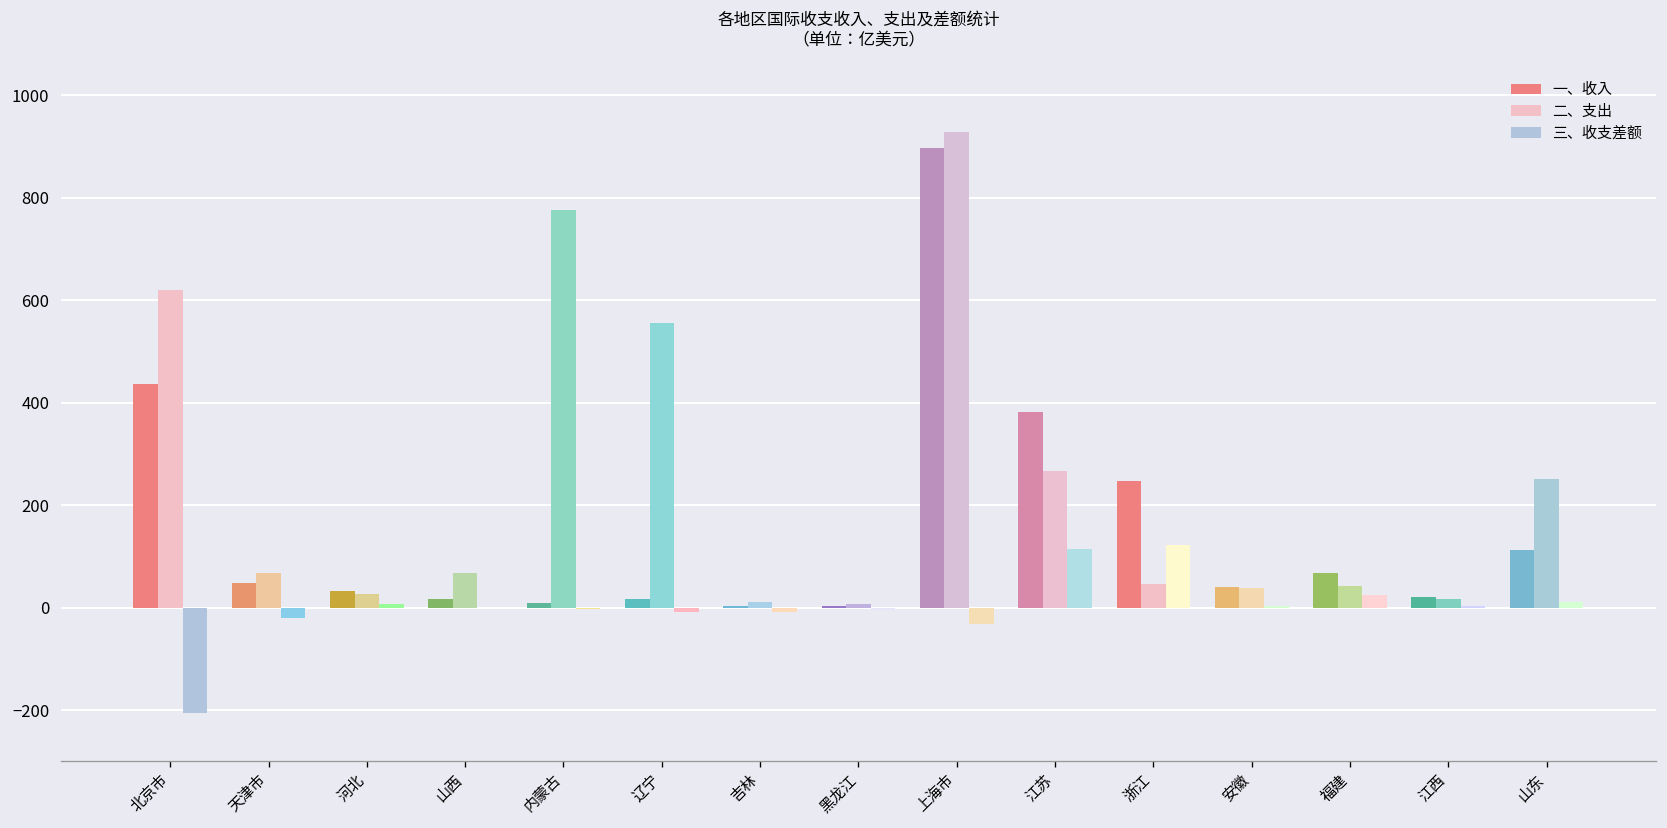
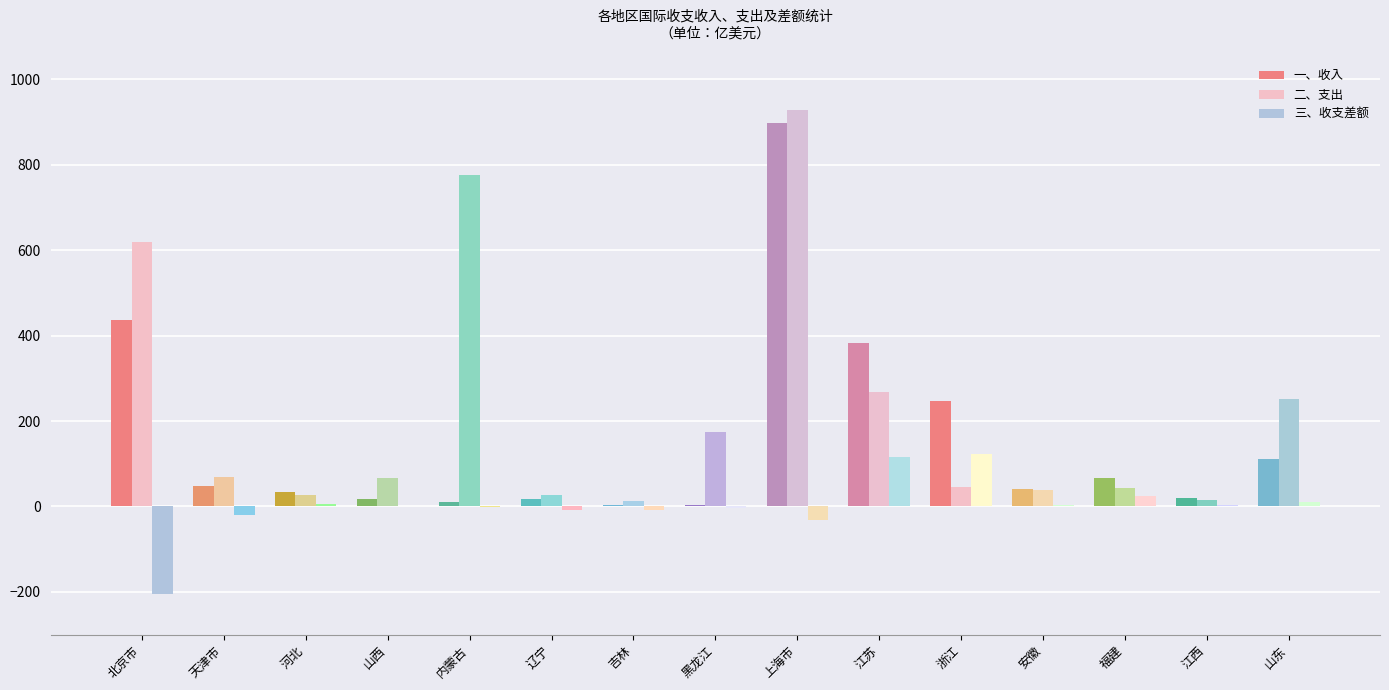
  {
    "北京市": 620,
    "天津市": 70,
    "河北": 30,
    "山西": 70,
    "内蒙古": 780,
-   "辽宁": 560,
+   "辽宁": 30,
    "吉林": 10,
-   "黑龙江": 10,
+   "黑龙江": 170,
    "上海市": 930,
    "江苏": 270,
    "浙江": 50,
    "安徽": 40,
    "福建": 40,
    "江西": 20,
    "山东": 250
  }
